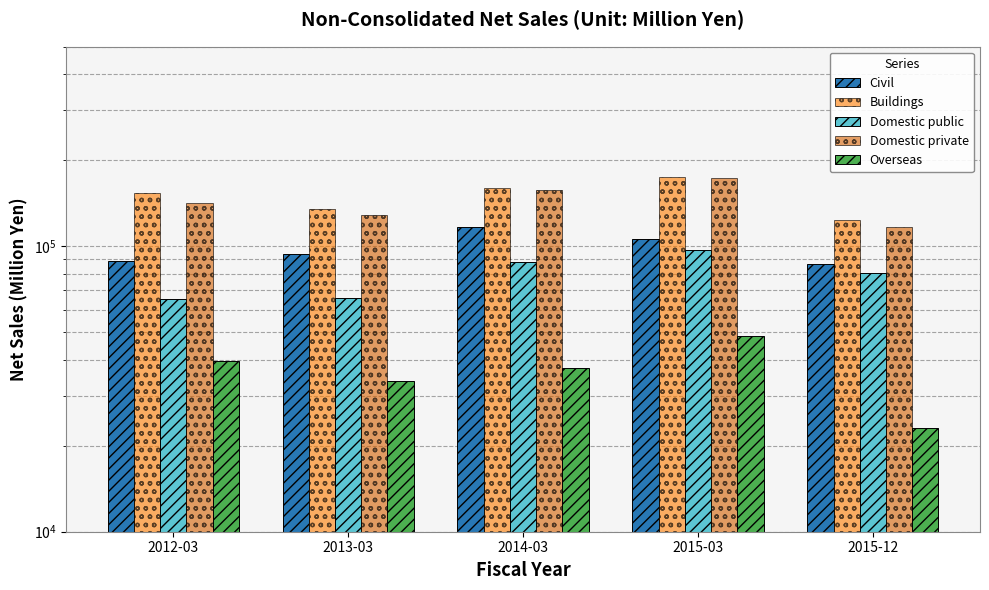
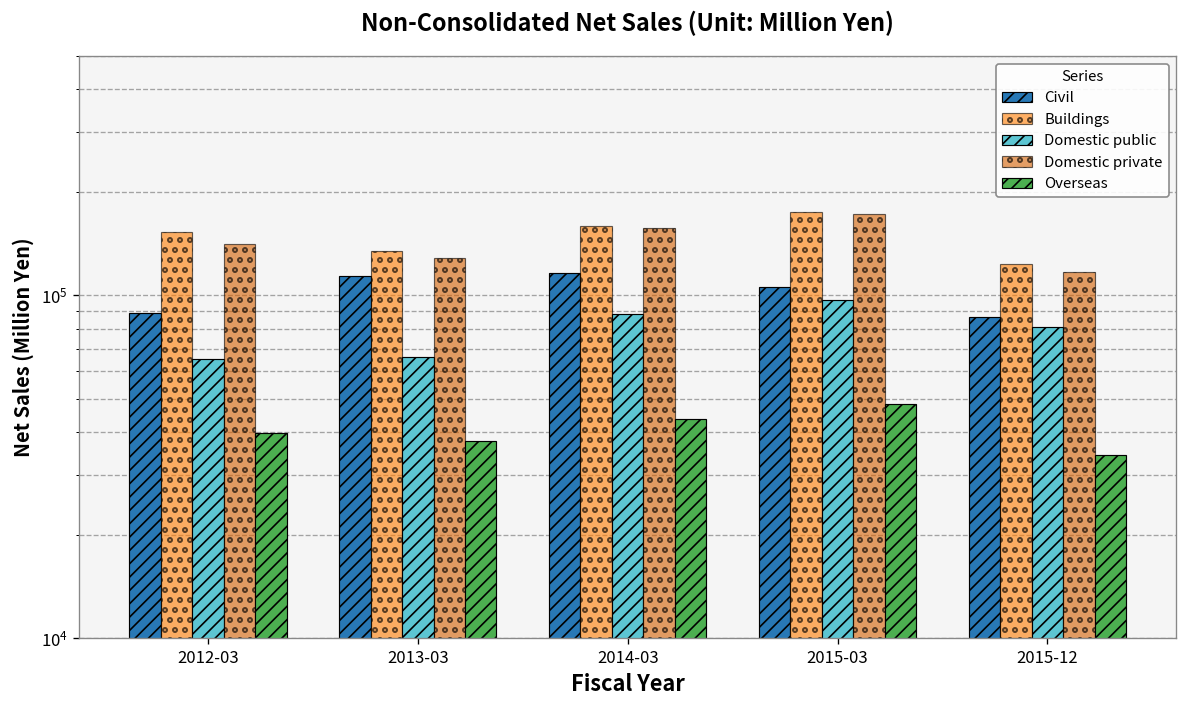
  {
    "Civil": {
      "2012-03": 89000,
-     "2013-03": 94000,
+     "2013-03": 114000,
      "2014-03": 116000,
      "2015-03": 106000,
      "2015-12": 87000
    },
    "Domestic public": {
      "2012-03": 65000,
      "2013-03": 66000,
      "2014-03": 88000,
      "2015-03": 97000,
      "2015-12": 81000
    },
    "Overseas": {
      "2012-03": 40000,
-     "2013-03": 34000,
-     "2014-03": 37000,
+     "2013-03": 38000,
+     "2014-03": 44000,
      "2015-03": 48000,
-     "2015-12": 23000
+     "2015-12": 34000
    }
  }
